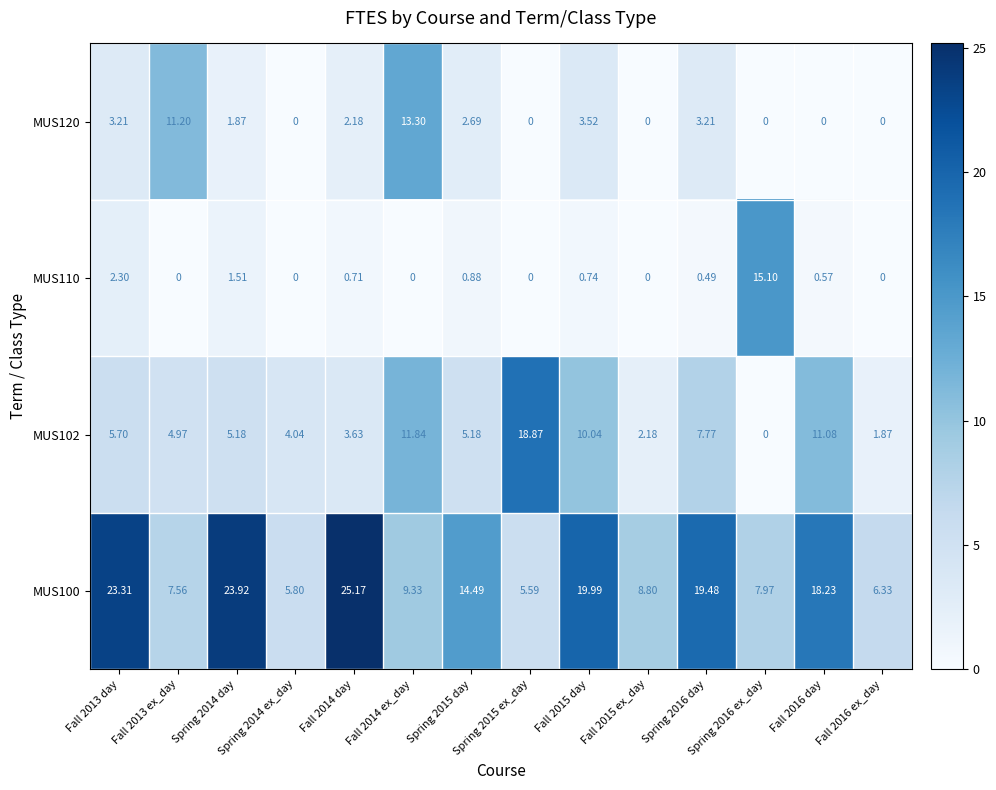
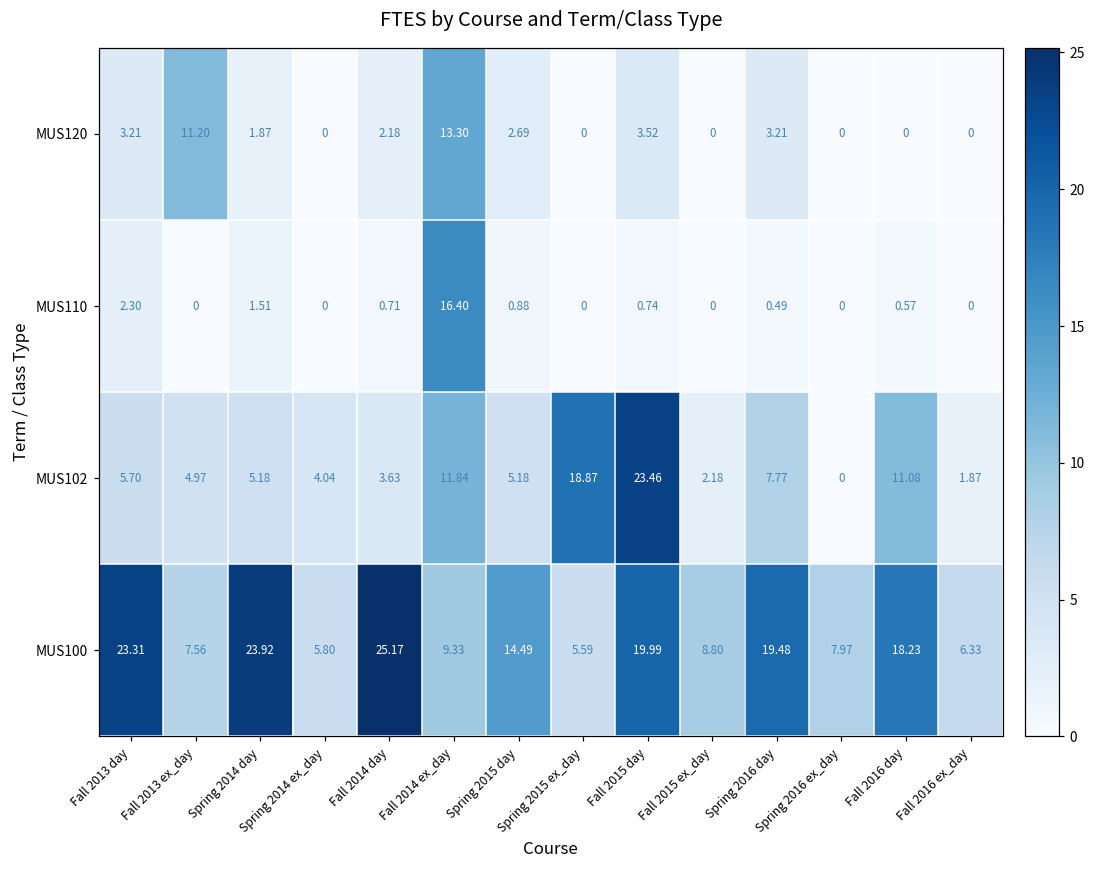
  {
    "MUS120": {
      "Fall 2013 day": 3.21,
      "Fall 2013 ex_day": 11.20,
      "Spring 2014 day": 1.87,
      "Spring 2014 ex_day": 0,
      "Fall 2014 day": 2.18,
      "Fall 2014 ex_day": 13.30,
      "Spring 2015 day": 2.69,
      "Spring 2015 ex_day": 0,
      "Fall 2015 day": 3.52,
      "Fall 2015 ex_day": 0,
      "Spring 2016 day": 3.21,
      "Spring 2016 ex_day": 0,
      "Fall 2016 day": 0,
      "Fall 2016 ex_day": 0
    },
    "MUS110": {
      "Fall 2013 day": 2.30,
      "Fall 2013 ex_day": 0,
      "Spring 2014 day": 1.51,
      "Spring 2014 ex_day": 0,
      "Fall 2014 day": 0.71,
-     "Fall 2014 ex_day": 0,
+     "Fall 2014 ex_day": 16.40,
      "Spring 2015 day": 0.88,
      "Spring 2015 ex_day": 0,
      "Fall 2015 day": 0.74,
      "Fall 2015 ex_day": 0,
      "Spring 2016 day": 0.49,
-     "Spring 2016 ex_day": 15.10,
+     "Spring 2016 ex_day": 0,
      "Fall 2016 day": 0.57,
      "Fall 2016 ex_day": 0
    },
    "MUS102": {
      "Fall 2013 day": 5.70,
      "Fall 2013 ex_day": 4.97,
      "Spring 2014 day": 5.18,
      "Spring 2014 ex_day": 4.04,
      "Fall 2014 day": 3.63,
      "Fall 2014 ex_day": 11.84,
      "Spring 2015 day": 5.18,
      "Spring 2015 ex_day": 18.87,
-     "Fall 2015 day": 10.04,
+     "Fall 2015 day": 23.46,
      "Fall 2015 ex_day": 2.18,
      "Spring 2016 day": 7.77,
      "Spring 2016 ex_day": 0,
      "Fall 2016 day": 11.08,
      "Fall 2016 ex_day": 1.87
    },
    "MUS100": {
      "Fall 2013 day": 23.31,
      "Fall 2013 ex_day": 7.56,
      "Spring 2014 day": 23.92,
      "Spring 2014 ex_day": 5.80,
      "Fall 2014 day": 25.17,
      "Fall 2014 ex_day": 9.33,
      "Spring 2015 day": 14.49,
      "Spring 2015 ex_day": 5.59,
      "Fall 2015 day": 19.99,
      "Fall 2015 ex_day": 8.80,
      "Spring 2016 day": 19.48,
      "Spring 2016 ex_day": 7.97,
      "Fall 2016 day": 18.23,
      "Fall 2016 ex_day": 6.33
    }
  }
